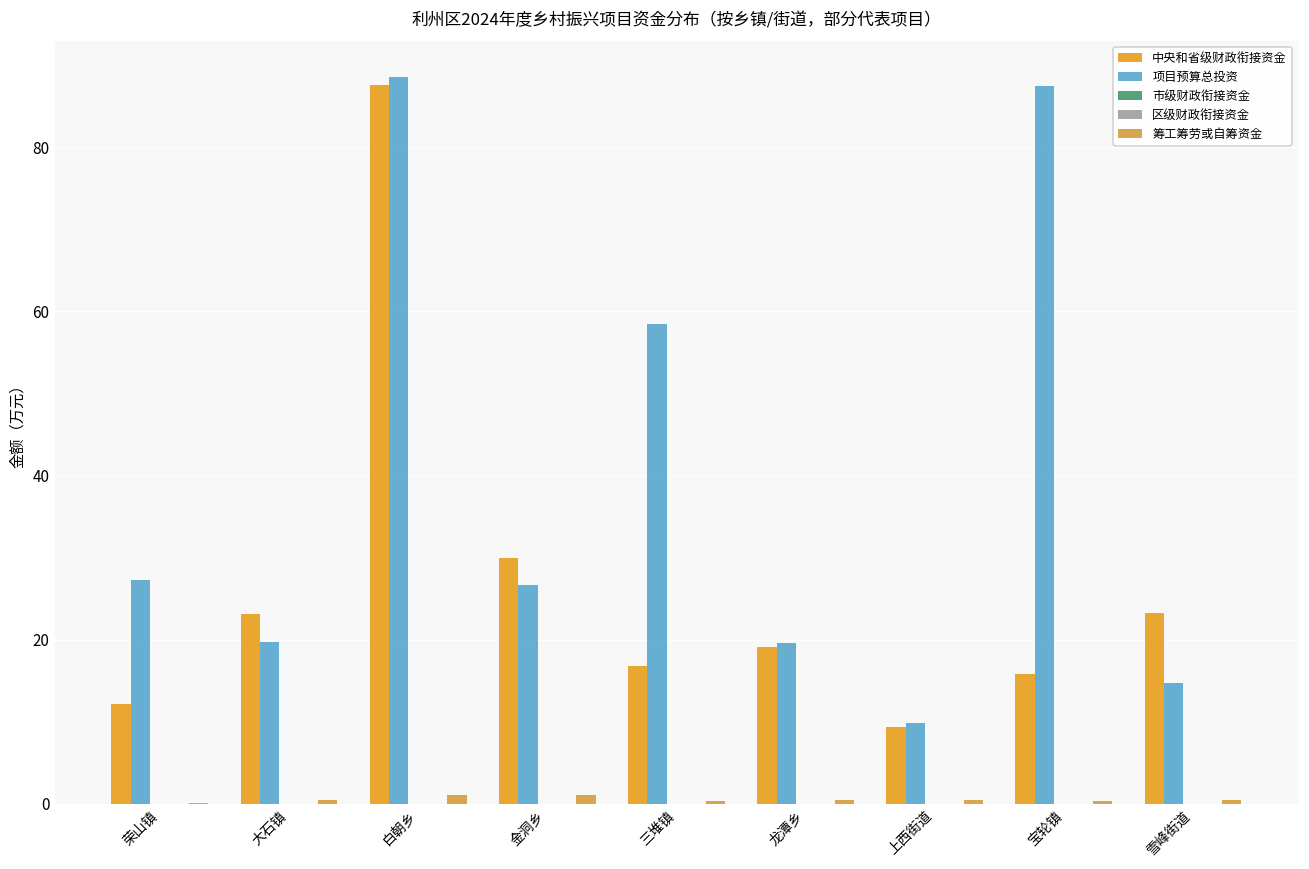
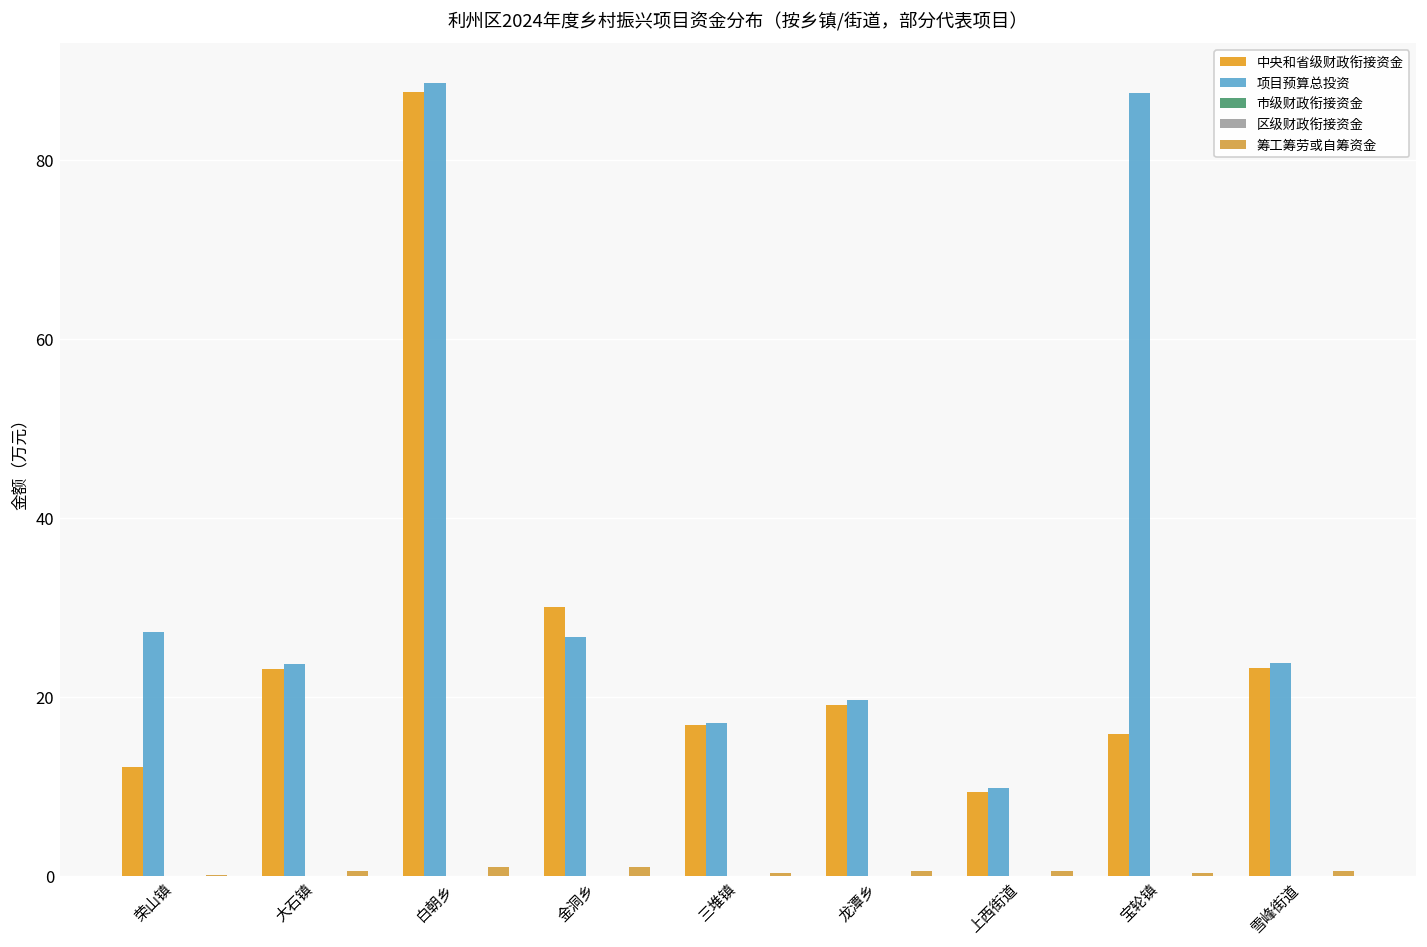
  {
    "项目预算总投资": {
      "荣山镇": 27,
-     "大石镇": 20,
+     "大石镇": 24,
      "白朝乡": 89,
      "金洞乡": 27,
-     "三堆镇": 59,
+     "三堆镇": 17,
      "龙潭乡": 20,
      "上西街道": 10,
      "宝轮镇": 88,
-     "雪峰街道": 15
+     "雪峰街道": 24
    },
    "市级财政衔接资金": {
      "荣山镇": 0,
      "大石镇": 0,
      "白朝乡": 0,
      "金洞乡": 0,
      "三堆镇": 0,
      "龙潭乡": 0,
      "上西街道": 0,
      "宝轮镇": 0,
      "雪峰街道": 0
    },
    "区级财政衔接资金": {
      "荣山镇": 0,
      "大石镇": 0,
      "白朝乡": 0,
      "金洞乡": 0,
      "三堆镇": 0,
      "龙潭乡": 0,
      "上西街道": 0,
      "宝轮镇": 0,
      "雪峰街道": 0
    }
  }
